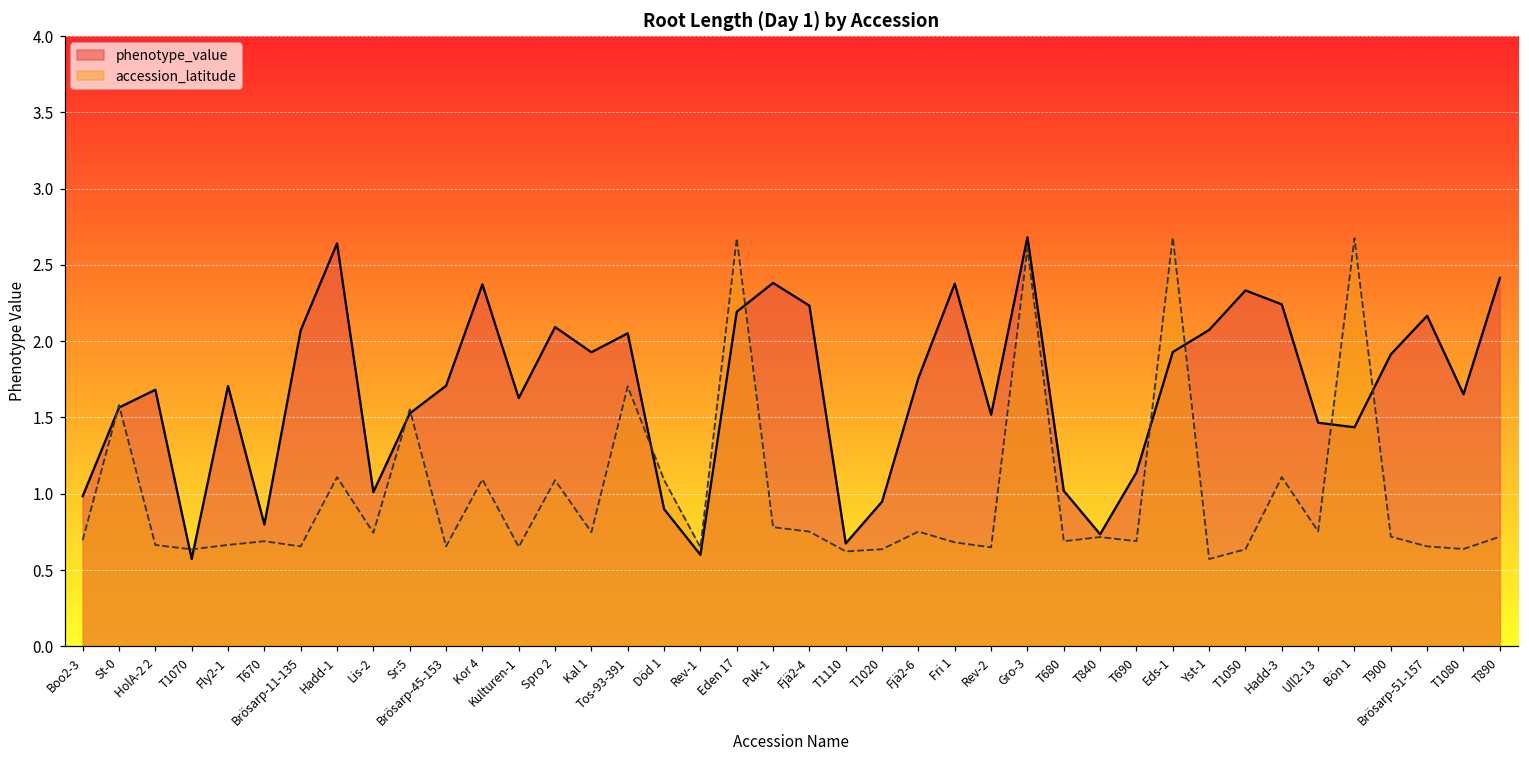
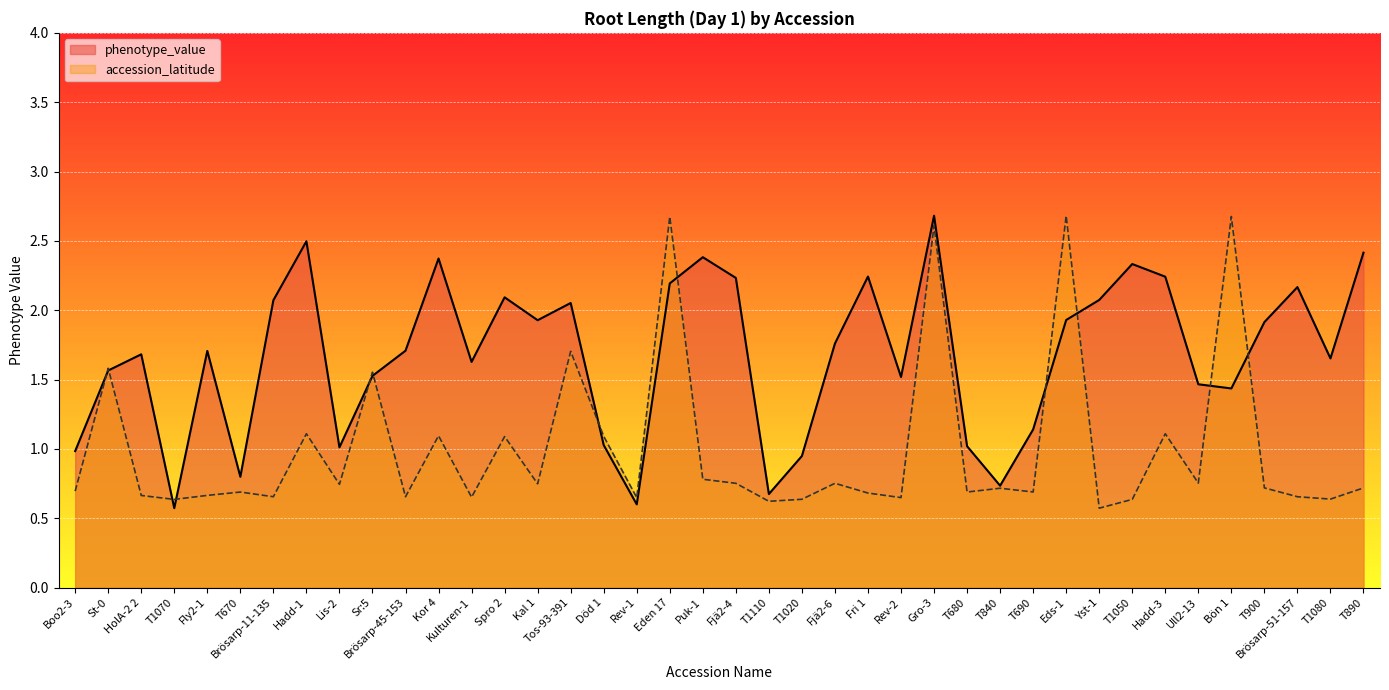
  {
    "phenotype_value": {
      "Boo2-3": 0.98,
      "HolA-2 2": 1.68,
      "T1070": 0.57,
      "Fly2-1": 1.71,
      "T670": 0.80,
      "Brösarp-11-135": 2.07,
-     "Hadd-1": 2.64,
+     "Hadd-1": 2.50,
      "Lis-2": 1.01,
      "Sr:5": 1.53,
      "Brösarp-45-153": 1.71,
      "Kor 4": 2.37,
      "Kulturen-1": 1.63,
      "Spro 2": 2.09,
      "Kal 1": 1.93,
      "Tos-93-391": 2.05,
-     "Död 1": 0.90,
+     "Död 1": 1.03,
      "Rev-1": 0.60,
      "Eden 17": 2.19,
      "Puk-1": 2.38,
      "Fjä2-4": 2.23,
      "T1110": 0.67,
      "T1020": 0.95,
      "Fjä2-6": 1.76,
-     "Fri 1": 2.38,
+     "Fri 1": 2.24,
      "Rev-2": 1.52,
      "Gro-3": 2.68,
      "T680": 1.02,
      "T690": 1.14,
      "Eds-1": 1.93,
      "Yst-1": 2.07,
      "T1050": 2.33,
      "Hadd-3": 2.24,
      "Ull2-13": 1.47,
      "Bön 1": 1.44,
      "T900": 1.91,
      "Brösarp-51-157": 2.17,
      "T1080": 1.65,
      "T890": 2.41
    },
    "accession_latitude": {
      "Boo2-3": 0.70,
      "HolA-2 2": 0.66,
      "T1070": 0.64,
      "Fly2-1": 0.66,
      "T670": 0.69,
      "Brösarp-11-135": 0.65,
      "Hadd-1": 1.11,
      "Lis-2": 0.74,
      "Sr:5": 1.55,
      "Brösarp-45-153": 0.65,
      "Kor 4": 1.09,
      "Kulturen-1": 0.65,
      "Spro 2": 1.09,
      "Kal 1": 0.75,
      "Tos-93-391": 1.70,
      "Död 1": 1.09,
      "Rev-1": 0.65,
      "Eden 17": 2.67,
      "Puk-1": 0.78,
      "Fjä2-4": 0.75,
      "T1110": 0.62,
      "T1020": 0.64,
      "Fjä2-6": 0.75,
      "Fri 1": 0.68,
      "Rev-2": 0.65,
      "Gro-3": 2.61,
      "T680": 0.69,
      "T690": 0.69,
      "Eds-1": 2.68,
      "Yst-1": 0.57,
      "T1050": 0.64,
      "Hadd-3": 1.11,
      "Ull2-13": 0.75,
      "Bön 1": 2.68,
      "T900": 0.72,
      "Brösarp-51-157": 0.65,
      "T1080": 0.64,
      "T890": 0.72
    }
  }
